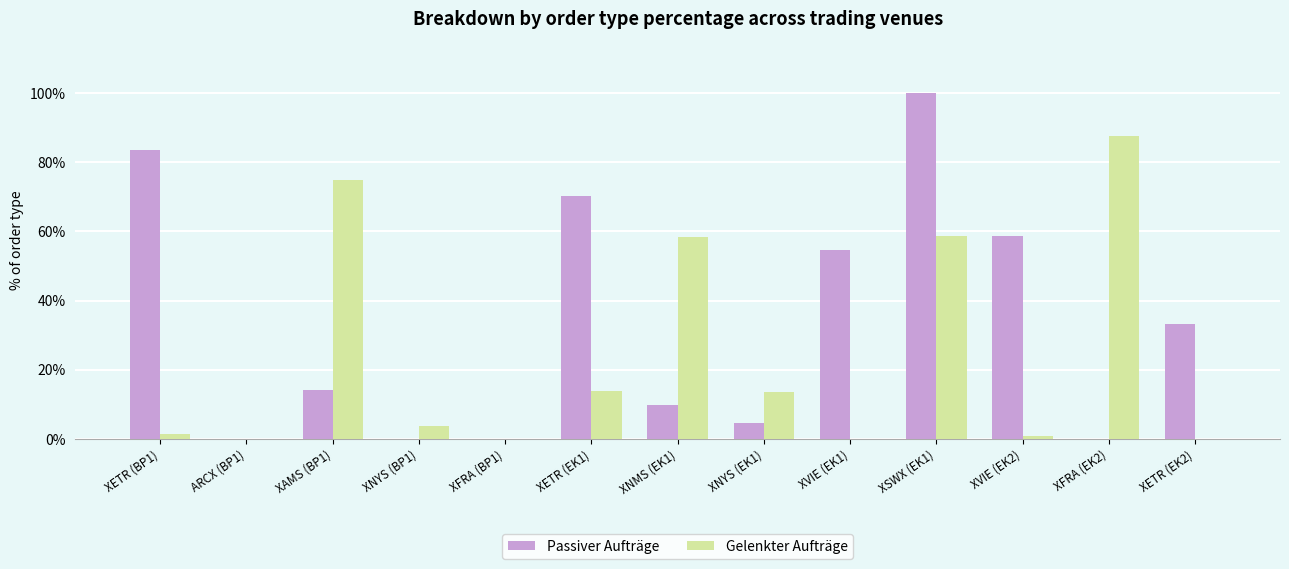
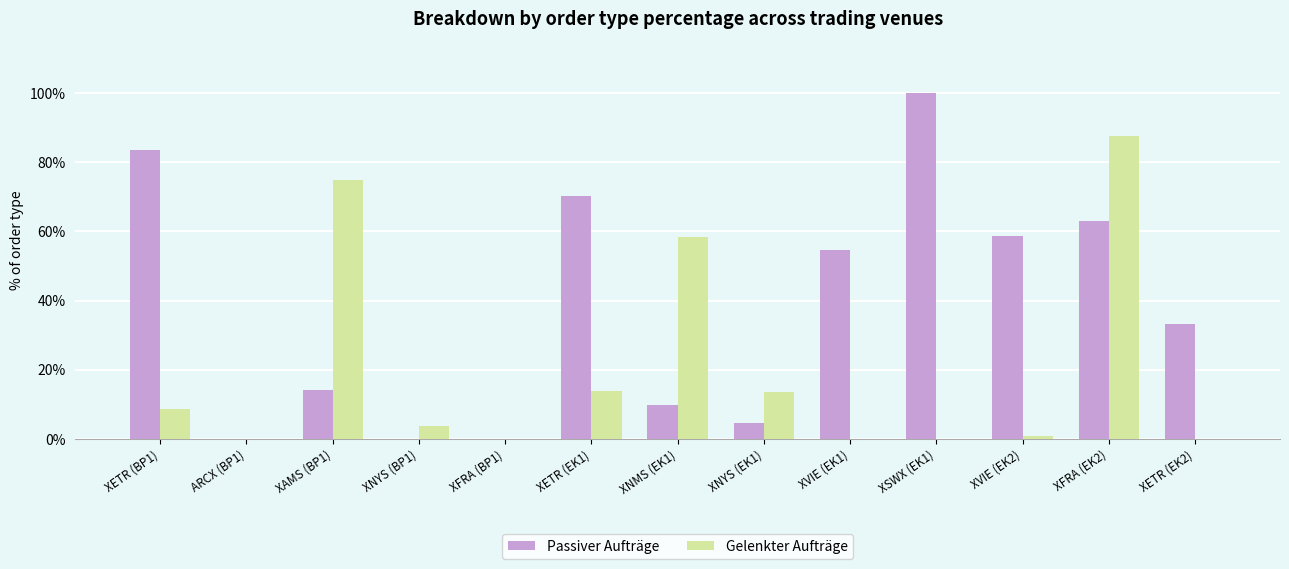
  {
    "Passiver Aufträge": {
      "XETR (BP1)": "84%",
      "ARCX (BP1)": "0%",
      "XAMS (BP1)": "14%",
      "XNYS (BP1)": "0%",
      "XFRA (BP1)": "0%",
      "XETR (EK1)": "70%",
      "XNMS (EK1)": "10%",
      "XNYS (EK1)": "5%",
      "XVIE (EK1)": "55%",
      "XSWX (EK1)": "100%",
      "XVIE (EK2)": "59%",
-     "XFRA (EK2)": "0%",
+     "XFRA (EK2)": "63%",
      "XETR (EK2)": "33%"
    },
    "Gelenkter Aufträge": {
-     "XETR (BP1)": "1%",
+     "XETR (BP1)": "9%",
      "ARCX (BP1)": "0%",
      "XAMS (BP1)": "75%",
      "XNYS (BP1)": "4%",
      "XFRA (BP1)": "0%",
      "XETR (EK1)": "14%",
      "XNMS (EK1)": "58%",
      "XNYS (EK1)": "13%",
      "XVIE (EK1)": "0%",
-     "XSWX (EK1)": "59%",
+     "XSWX (EK1)": "0%",
      "XVIE (EK2)": "1%",
      "XFRA (EK2)": "88%",
      "XETR (EK2)": "0%"
    }
  }
